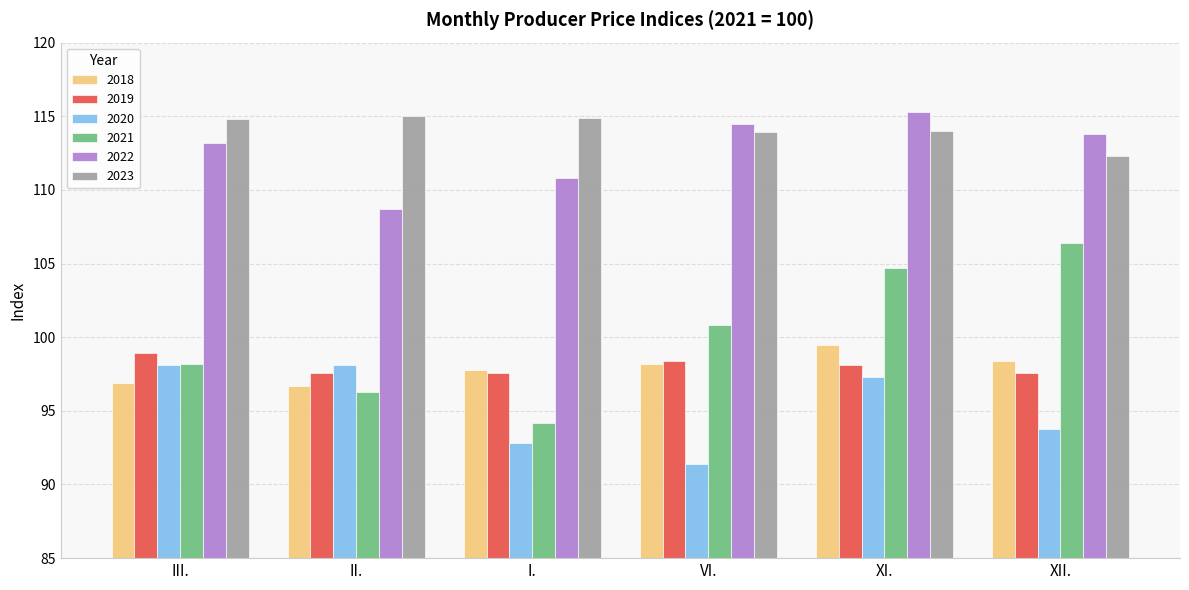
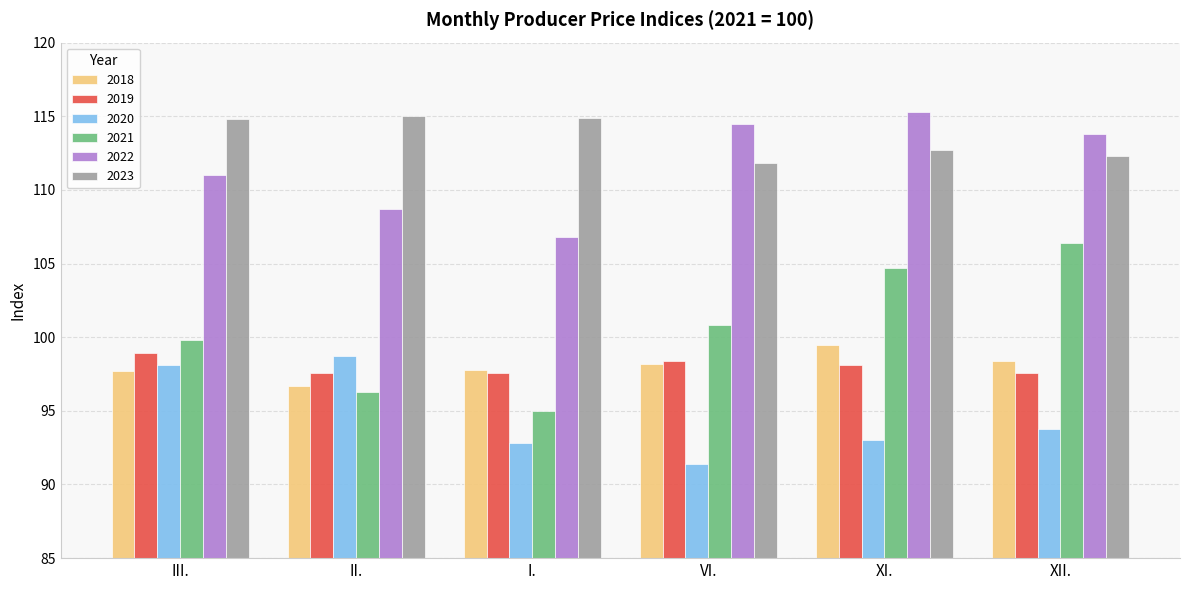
  {
    "2018": {
-     "III.": 96.9,
+     "III.": 97.7,
      "II.": 96.7,
      "I.": 97.8,
      "VI.": 98.2,
      "XI.": 99.5,
      "XII.": 98.4
    },
    "2019": {
      "III.": 98.9,
      "II.": 97.6,
      "I.": 97.6,
      "VI.": 98.4,
      "XI.": 98.1,
      "XII.": 97.6
    },
    "2020": {
      "III.": 98.1,
-     "II.": 98.1,
+     "II.": 98.7,
      "I.": 92.8,
      "VI.": 91.4,
-     "XI.": 97.3,
+     "XI.": 93.0,
      "XII.": 93.8
    },
    "2021": {
-     "III.": 98.2,
+     "III.": 99.8,
      "II.": 96.3,
-     "I.": 94.2,
+     "I.": 95.0,
      "VI.": 100.8,
      "XI.": 104.7,
      "XII.": 106.4
    },
    "2022": {
-     "III.": 113.2,
+     "III.": 111.0,
      "II.": 108.7,
-     "I.": 110.8,
+     "I.": 106.8,
      "VI.": 114.5,
      "XI.": 115.3,
      "XII.": 113.8
    },
    "2023": {
      "III.": 114.8,
      "II.": 115.0,
      "I.": 114.9,
-     "VI.": 113.9,
-     "XI.": 114.0,
+     "VI.": 111.8,
+     "XI.": 112.7,
      "XII.": 112.3
    }
  }
